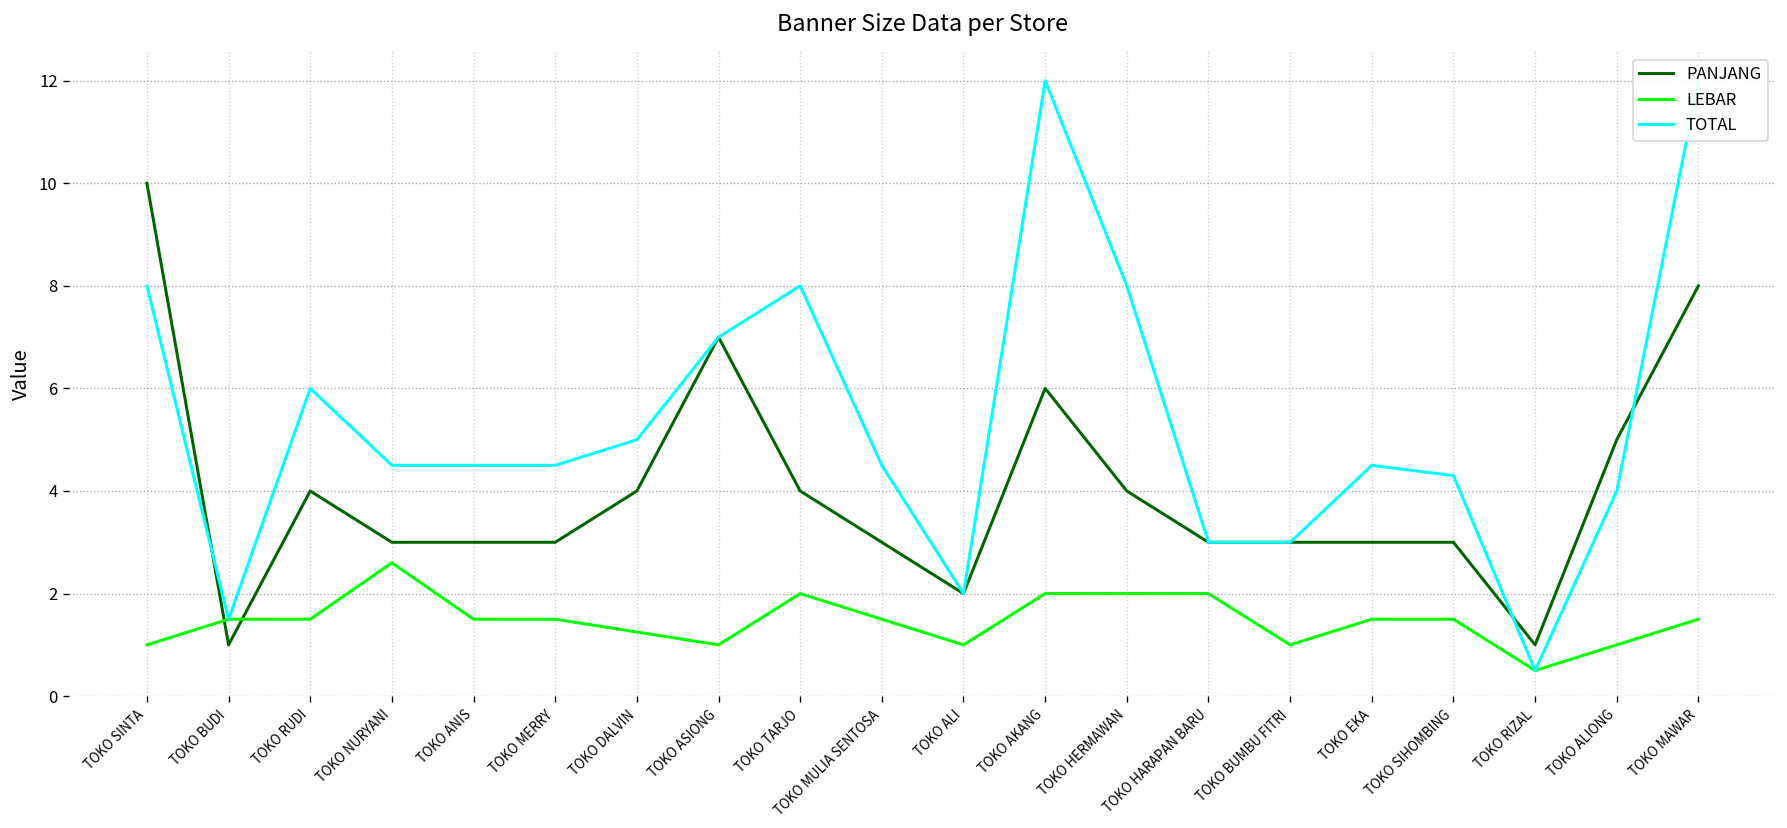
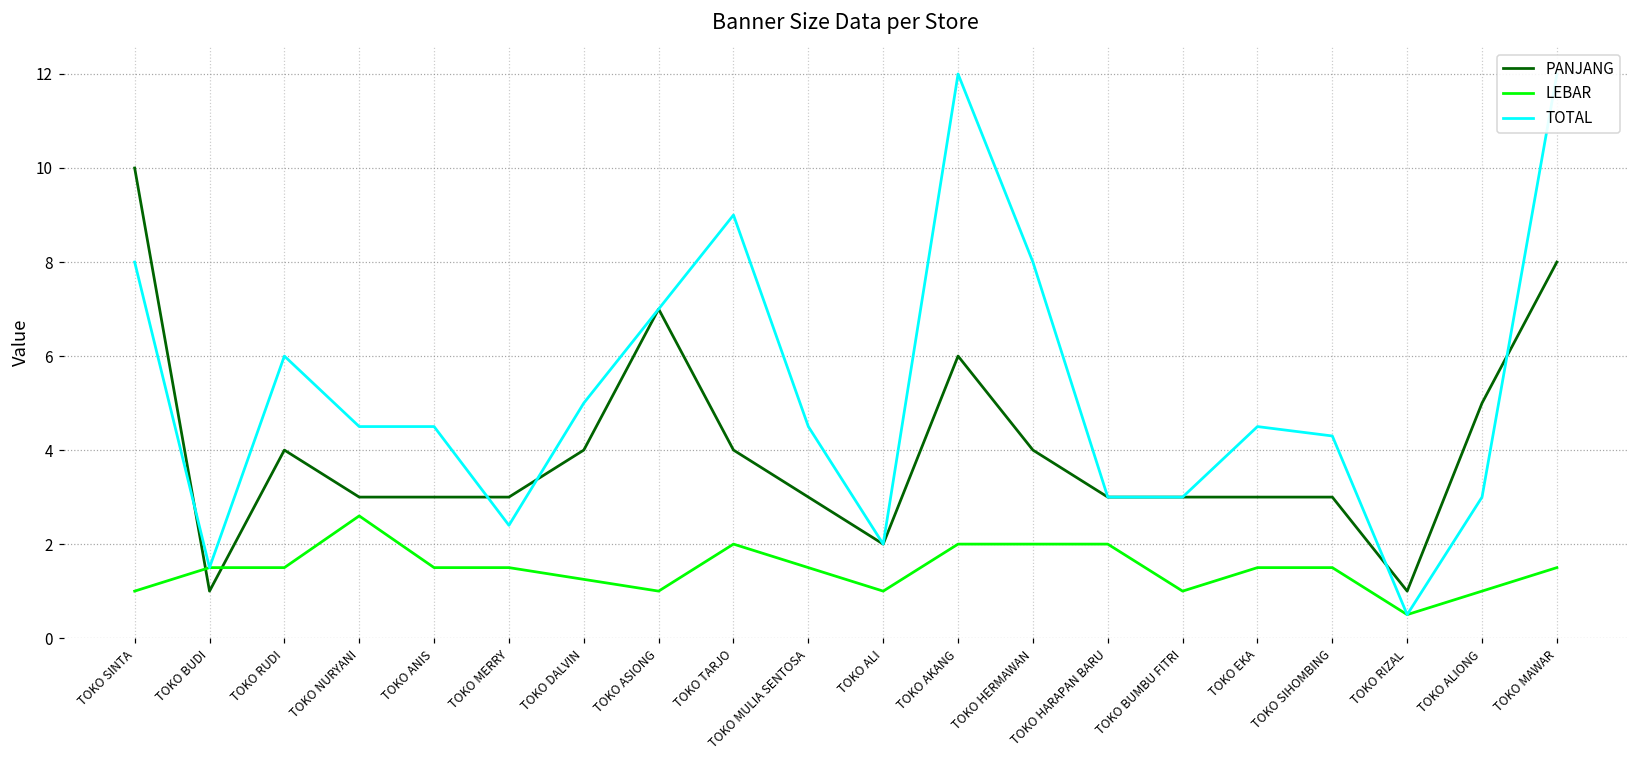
  {
    "PANJANG": {
      "TOKO SINTA": 10.0,
      "TOKO BUDI": 1.0,
      "TOKO RUDI": 4.0,
      "TOKO NURYANI": 3.0,
      "TOKO ANIS": 3.0,
      "TOKO MERRY": 3.0,
      "TOKO DALVIN": 4.0,
      "TOKO TARJO": 4.0,
      "TOKO MULIA SENTOSA": 3.0,
      "TOKO AKANG": 6.0,
      "TOKO HERMAWAN": 4.0,
      "TOKO EKA": 3.0,
      "TOKO SIHOMBING": 3.0,
      "TOKO RIZAL": 1.0,
      "TOKO ALIONG": 5.0,
      "TOKO MAWAR": 8.0
    },
    "LEBAR": {
      "TOKO SINTA": 1.0,
      "TOKO RUDI": 1.5,
      "TOKO NURYANI": 2.6,
      "TOKO ANIS": 1.5,
      "TOKO MERRY": 1.5,
      "TOKO DALVIN": 1.3,
      "TOKO ASIONG": 1.0,
      "TOKO TARJO": 2.0,
      "TOKO MULIA SENTOSA": 1.5,
      "TOKO ALI": 1.0,
      "TOKO AKANG": 2.0,
      "TOKO HERMAWAN": 2.0,
      "TOKO HARAPAN BARU": 2.0,
      "TOKO BUMBU FITRI": 1.0,
      "TOKO EKA": 1.5,
      "TOKO SIHOMBING": 1.5,
      "TOKO ALIONG": 1.0,
      "TOKO MAWAR": 1.5
    },
    "TOTAL": {
      "TOKO SINTA": 8.0,
      "TOKO RUDI": 6.0,
      "TOKO NURYANI": 4.5,
      "TOKO ANIS": 4.5,
-     "TOKO MERRY": 4.5,
+     "TOKO MERRY": 2.4,
      "TOKO DALVIN": 5.0,
-     "TOKO TARJO": 8,
+     "TOKO TARJO": 9,
      "TOKO MULIA SENTOSA": 4.5,
      "TOKO AKANG": 12.0,
      "TOKO HERMAWAN": 8.0,
      "TOKO EKA": 4.5,
      "TOKO SIHOMBING": 4.3,
-     "TOKO ALIONG": 4
+     "TOKO ALIONG": 3
    }
  }
